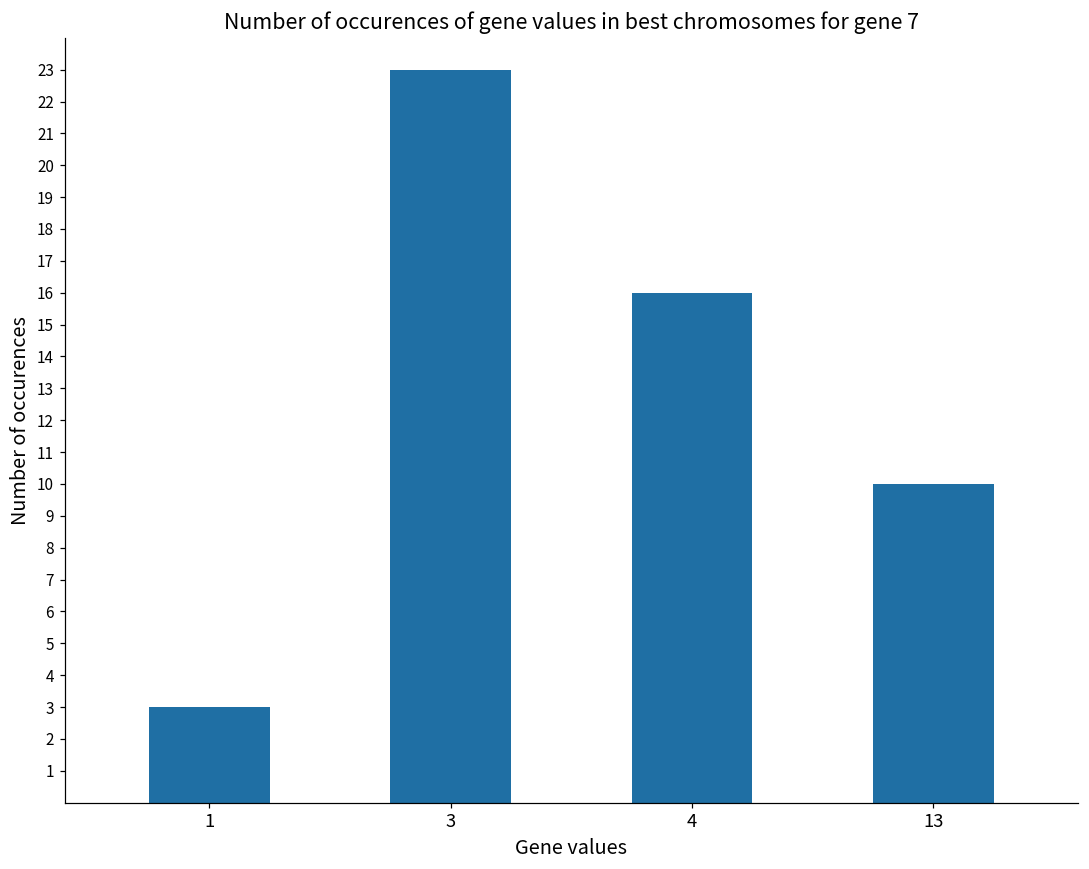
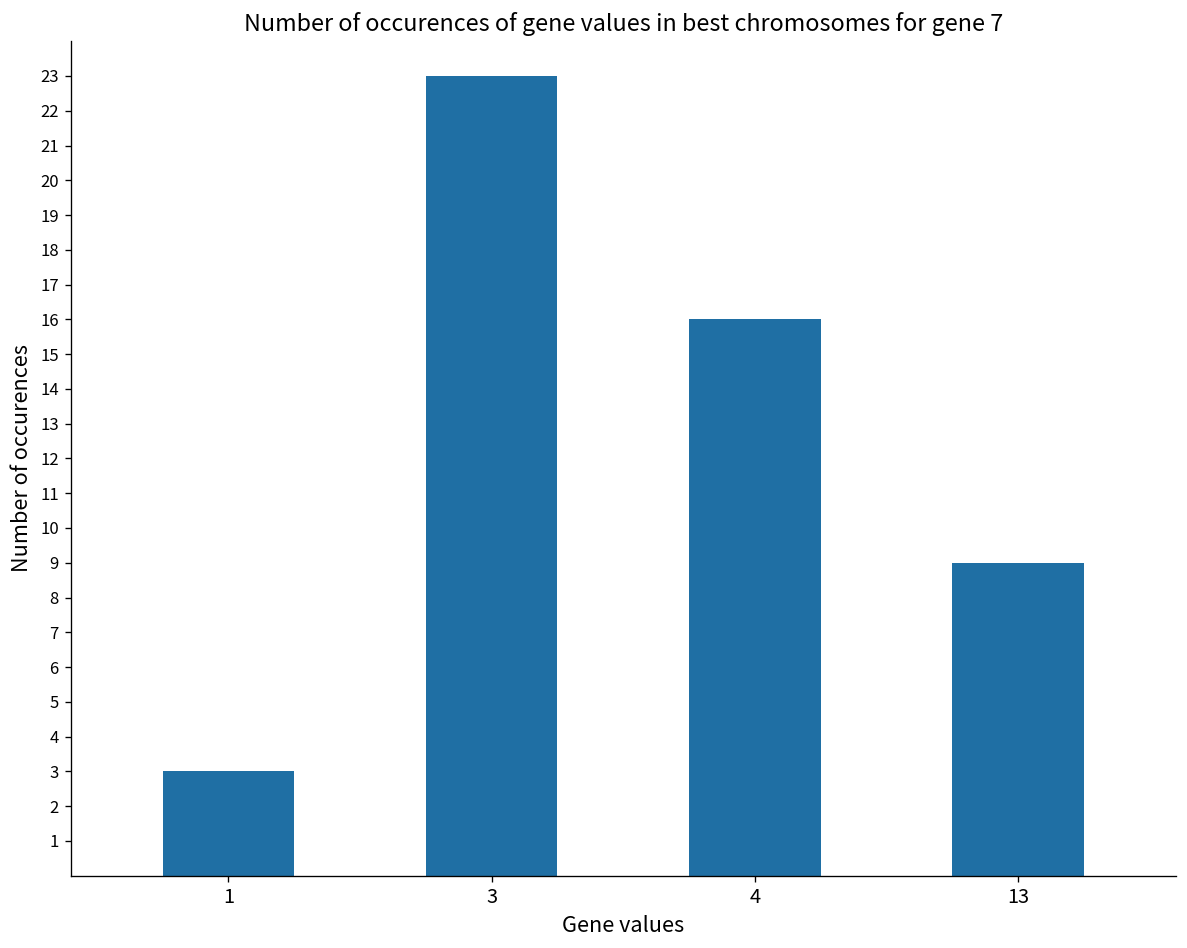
  {
    "1": 3,
    "3": 23,
    "4": 16,
-   "13": 10
+   "13": 9
  }
